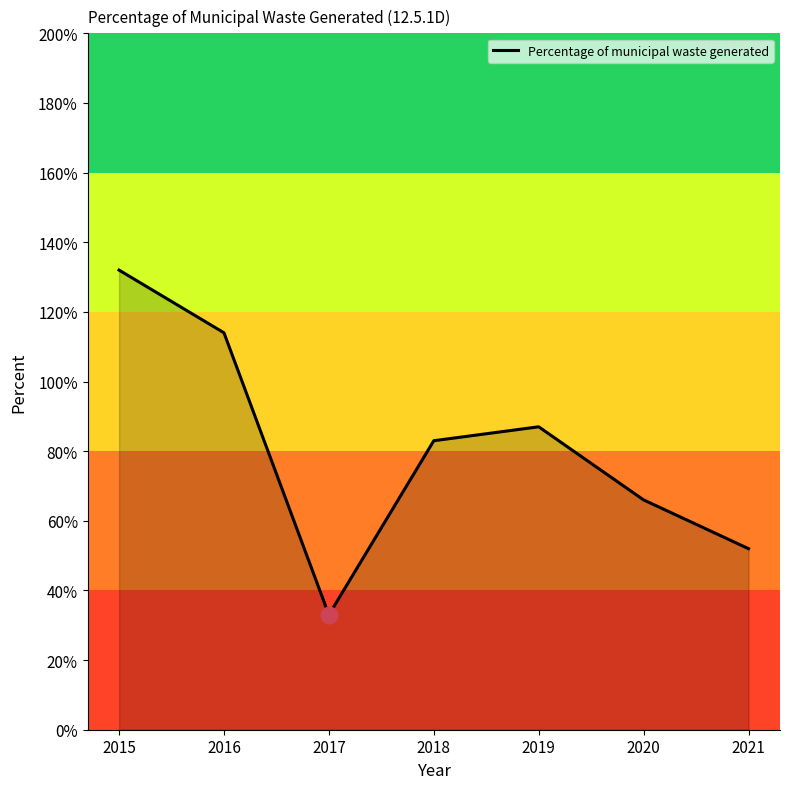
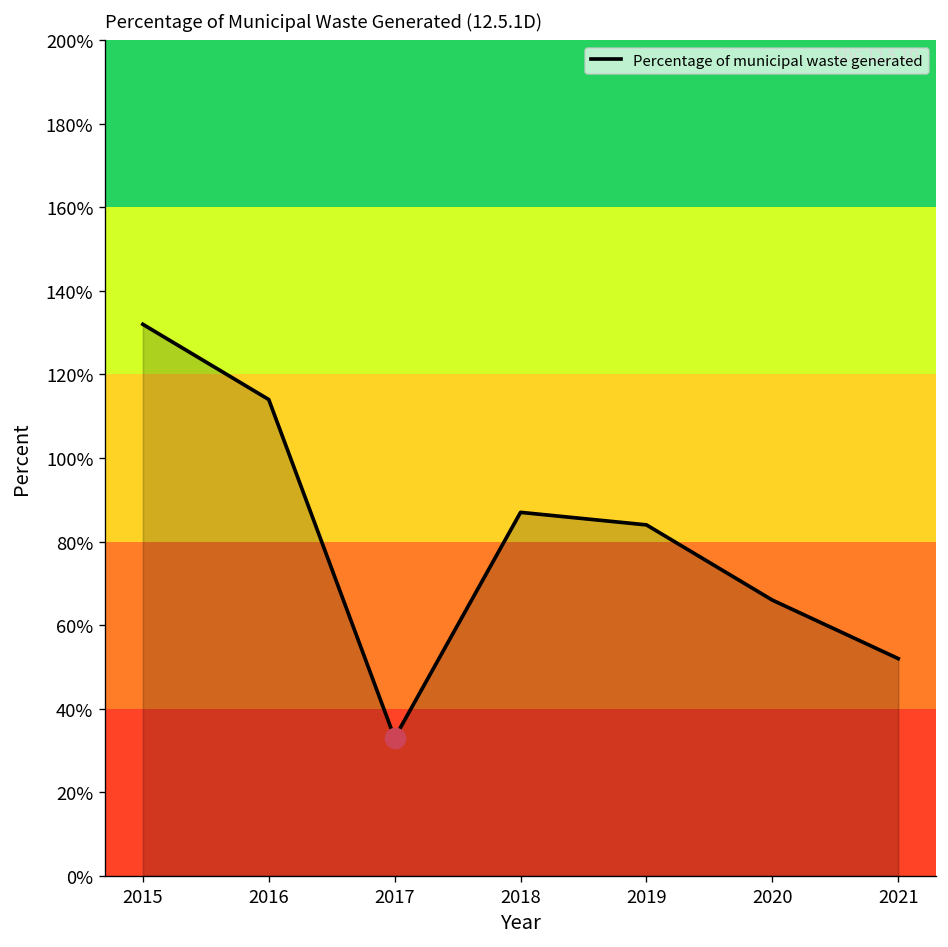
  {
    "Percentage of municipal waste generated": {
      "2015": "132%",
      "2016": "114%",
-     "2018": "83%",
-     "2019": "87%",
+     "2018": "87%",
+     "2019": "84%",
      "2020": "66%",
      "2021": "52%"
    }
  }
